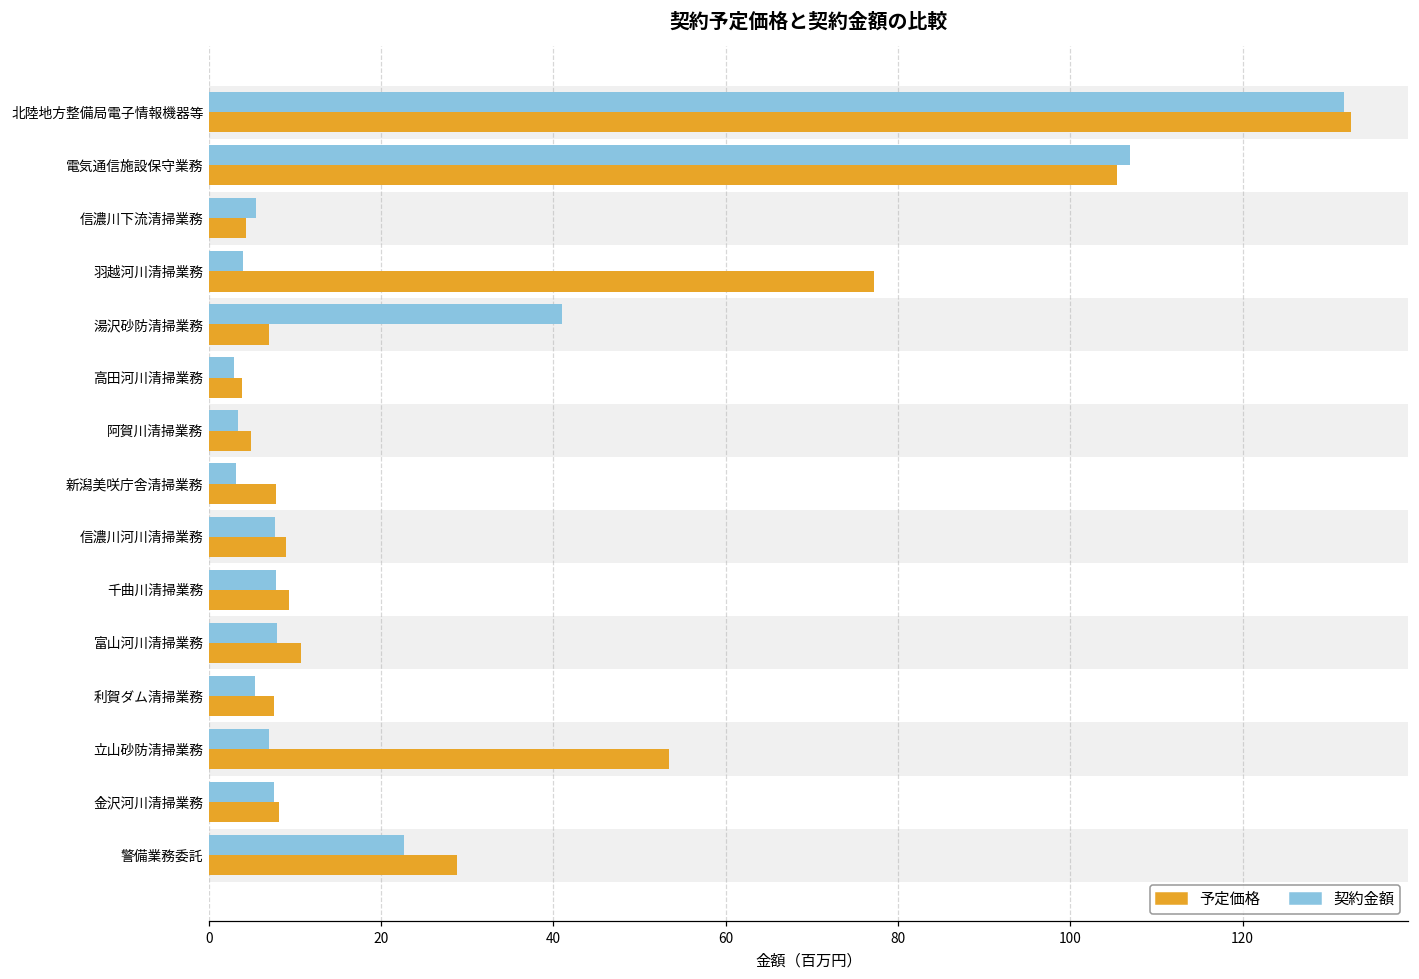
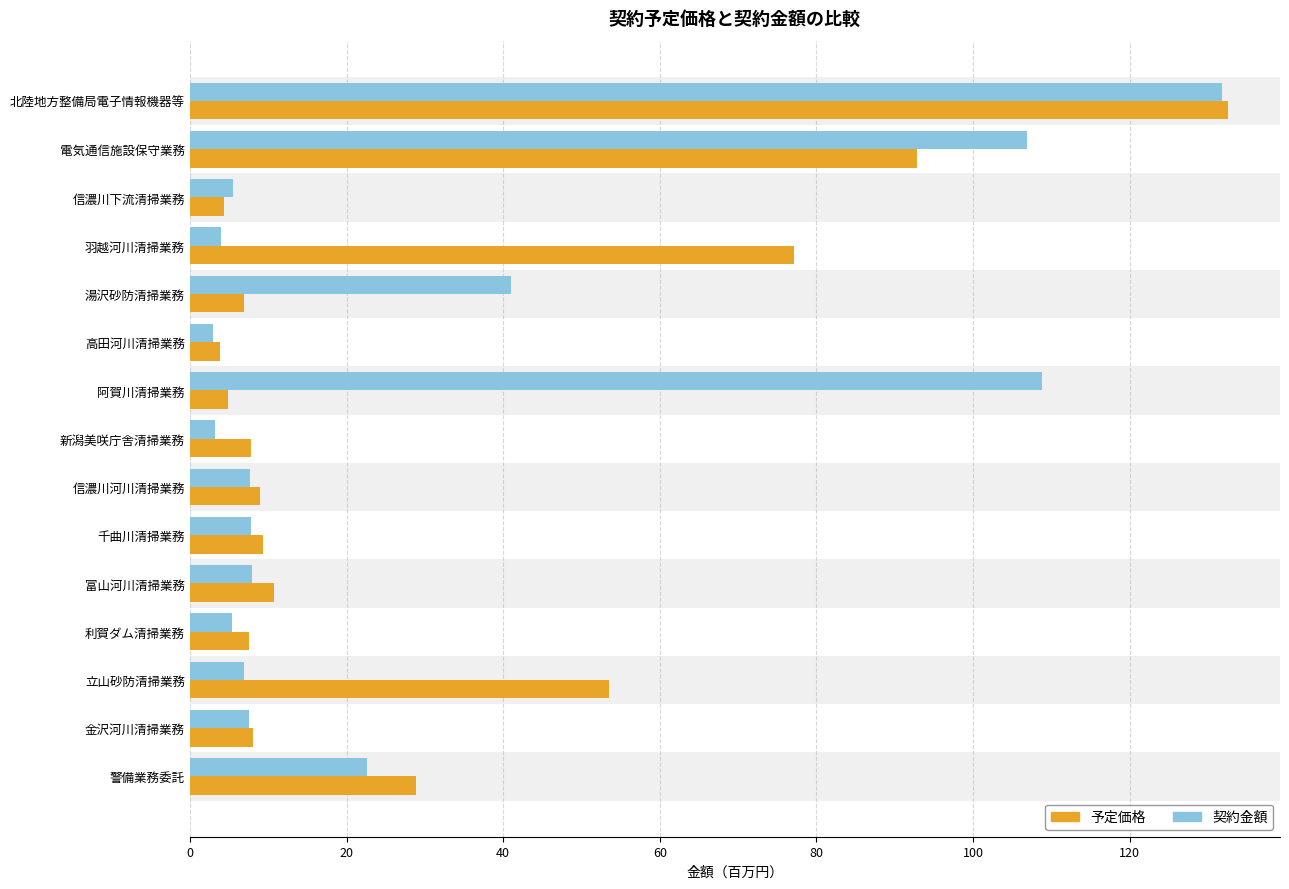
  {
    "予定価格": {
      "北陸地方整備局電子情報機器等": 133,
-     "電気通信施設保守業務": 105,
+     "電気通信施設保守業務": 93,
      "信濃川下流清掃業務": 4,
      "羽越河川清掃業務": 77,
      "湯沢砂防清掃業務": 7,
      "高田河川清掃業務": 4,
      "阿賀川清掃業務": 5,
      "新潟美咲庁舎清掃業務": 8,
      "信濃川河川清掃業務": 9,
      "千曲川清掃業務": 9,
      "富山河川清掃業務": 11,
      "利賀ダム清掃業務": 8,
      "立山砂防清掃業務": 53,
      "金沢河川清掃業務": 8,
      "警備業務委託": 29
    },
    "契約金額": {
      "北陸地方整備局電子情報機器等": 132,
      "電気通信施設保守業務": 107,
      "信濃川下流清掃業務": 6,
      "羽越河川清掃業務": 4,
      "湯沢砂防清掃業務": 41,
      "高田河川清掃業務": 3,
-     "阿賀川清掃業務": 3,
+     "阿賀川清掃業務": 109,
      "新潟美咲庁舎清掃業務": 3,
      "信濃川河川清掃業務": 8,
      "千曲川清掃業務": 8,
      "富山河川清掃業務": 8,
      "利賀ダム清掃業務": 5,
      "立山砂防清掃業務": 7,
      "金沢河川清掃業務": 8,
      "警備業務委託": 23
    }
  }
